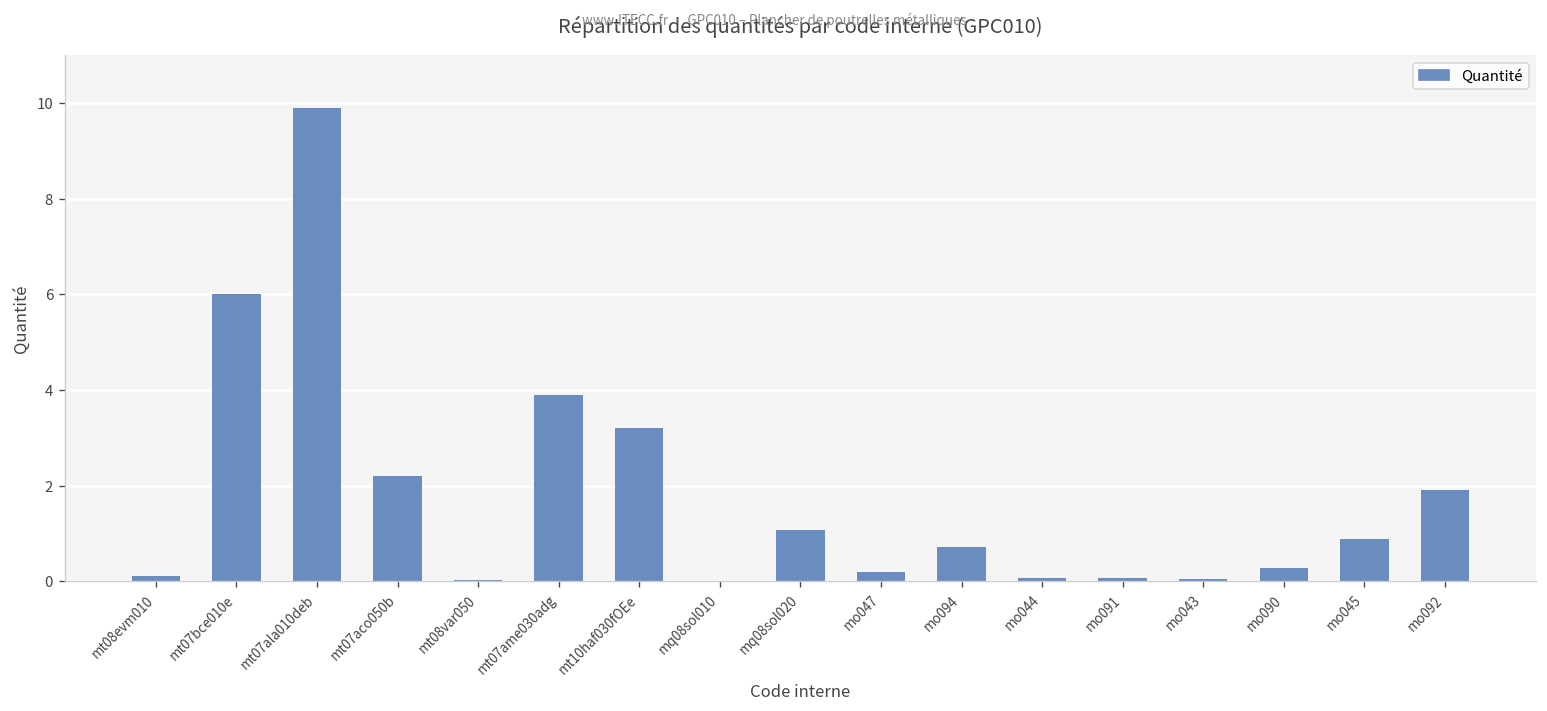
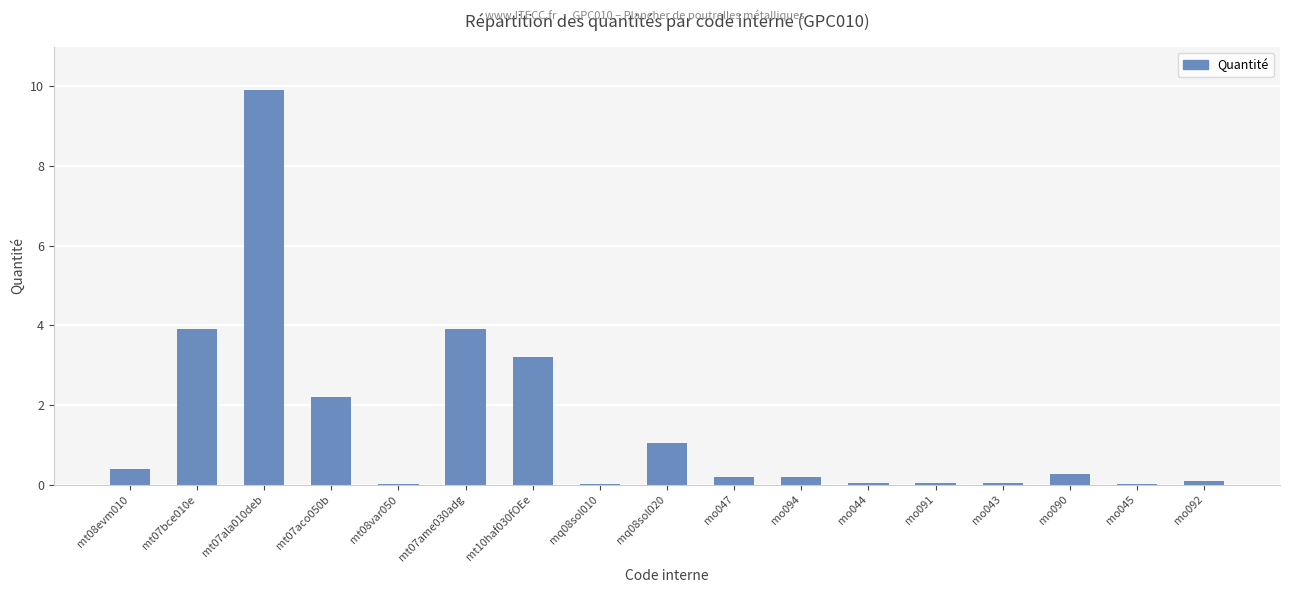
  {
-   "mt08evm010": 0.1,
-   "mt07bce010e": 6.0,
+   "mt08evm010": 0.4,
+   "mt07bce010e": 3.9,
    "mt07ala010deb": 9.9,
    "mt07aco050b": 2.2,
    "mt07ame030adg": 3.9,
    "mt10haf030fOEe": 3.2,
    "mq08sol020": 1.1,
    "mo047": 0.2,
-   "mo094": 0.7,
+   "mo094": 0.2,
    "mo090": 0.3,
-   "mo045": 0.9,
-   "mo092": 1.9
+   "mo045": 0.0,
+   "mo092": 0.1
  }
